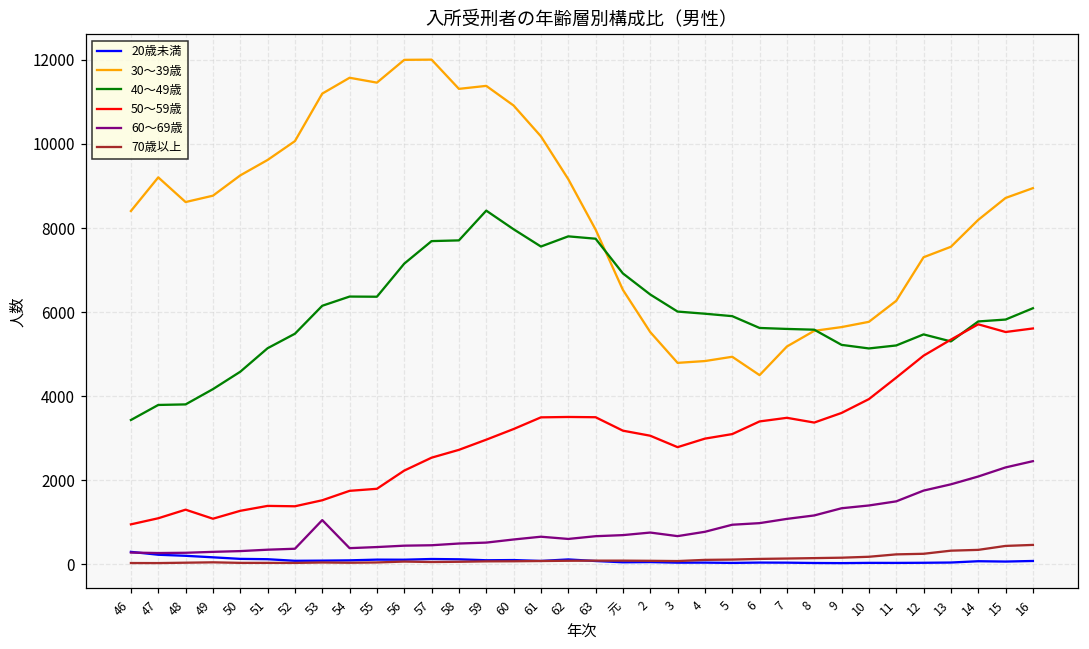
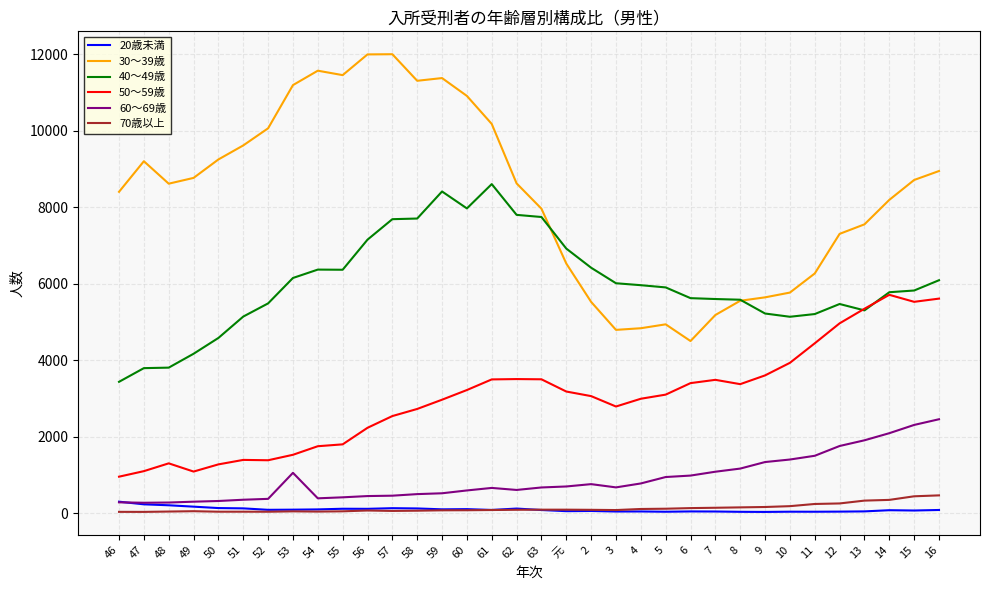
  {
    "20歳未満": {
      "48": 200,
      "49": 200,
      "50": 100,
      "51": 100,
      "57": 100,
      "5": 0,
      "6": 0,
      "7": 0,
      "8": 0,
      "9": 0,
      "10": 0,
      "11": 0,
      "12": 0,
      "13": 0,
      "14": 100,
      "15": 100,
      "16": 100
    },
    "30～39歳": {
      "46": 8400,
      "47": 9200,
      "48": 8600,
      "49": 8800,
      "50": 9300,
      "51": 9600,
      "52": 10100,
      "53": 11200,
      "54": 11600,
      "55": 11500,
      "56": 12000,
      "57": 12000,
      "58": 11300,
      "59": 11400,
      "60": 10900,
      "61": 10200,
-     "62": 9200,
+     "62": 8600,
      "63": 8000,
      "元": 6500,
      "2": 5500,
      "3": 4800,
      "4": 4800,
      "5": 4900,
      "6": 4500,
      "7": 5200,
      "9": 5600,
      "10": 5800,
      "11": 6300,
      "12": 7300,
      "13": 7600,
      "14": 8200,
      "15": 8700,
      "16": 9000
    },
    "40～49歳": {
      "46": 3400,
      "47": 3800,
      "48": 3800,
      "49": 4200,
      "50": 4600,
      "51": 5100,
      "52": 5500,
      "53": 6200,
      "54": 6400,
      "55": 6400,
      "56": 7200,
      "57": 7700,
      "58": 7700,
      "59": 8400,
      "60": 8000,
-     "61": 7600,
+     "61": 8600,
      "62": 7800,
      "63": 7700,
      "元": 6900,
      "2": 6400,
      "3": 6000,
      "4": 6000,
      "5": 5900,
      "6": 5600,
      "7": 5600,
      "9": 5200,
      "10": 5100,
      "11": 5200,
      "12": 5500,
      "14": 5800,
      "15": 5800,
      "16": 6100
    },
    "50～59歳": {
      "46": 1000,
      "47": 1100,
      "48": 1300,
      "49": 1100,
      "50": 1300,
      "51": 1400,
      "52": 1400,
      "53": 1500,
      "54": 1800,
      "55": 1800,
      "56": 2200,
      "57": 2500,
      "58": 2700,
      "59": 3000,
      "60": 3200,
      "61": 3500,
      "62": 3500,
      "63": 3500,
      "元": 3200,
      "2": 3100,
      "3": 2800,
      "4": 3000,
      "5": 3100,
      "6": 3400,
      "7": 3500,
      "8": 3400,
      "9": 3600,
      "10": 3900,
      "11": 4400,
      "12": 5000,
      "14": 5700,
      "15": 5500,
      "16": 5600
    },
    "60～69歳": {
      "48": 300,
      "49": 300,
      "50": 300,
      "51": 400,
      "52": 400,
      "53": 1100,
      "54": 400,
      "55": 400,
      "56": 400,
      "57": 500,
      "58": 500,
      "59": 500,
      "60": 600,
      "61": 700,
      "62": 600,
      "63": 700,
      "元": 700,
      "2": 800,
      "3": 700,
      "4": 800,
      "5": 900,
      "6": 1000,
      "7": 1100,
      "8": 1200,
      "9": 1300,
      "10": 1400,
      "11": 1500,
      "12": 1800,
      "13": 1900,
      "14": 2100,
      "15": 2300,
      "16": 2500
    },
    "70歳以上": {
      "46": 0,
      "47": 0,
      "48": 0,
      "49": 100,
      "50": 0,
      "51": 0,
      "57": 100,
      "5": 100,
      "6": 100,
      "7": 100,
      "8": 200,
      "9": 200,
      "10": 200,
      "11": 200,
      "12": 300,
      "13": 300,
      "14": 300,
      "15": 400,
      "16": 500
    }
  }
